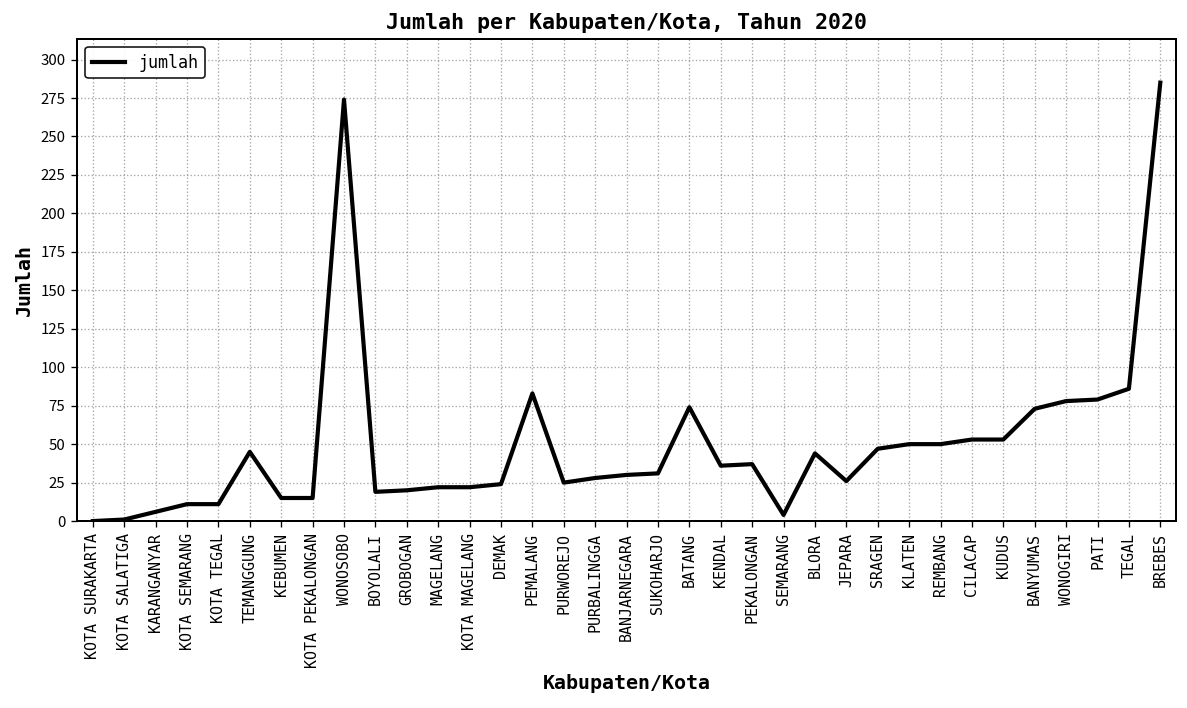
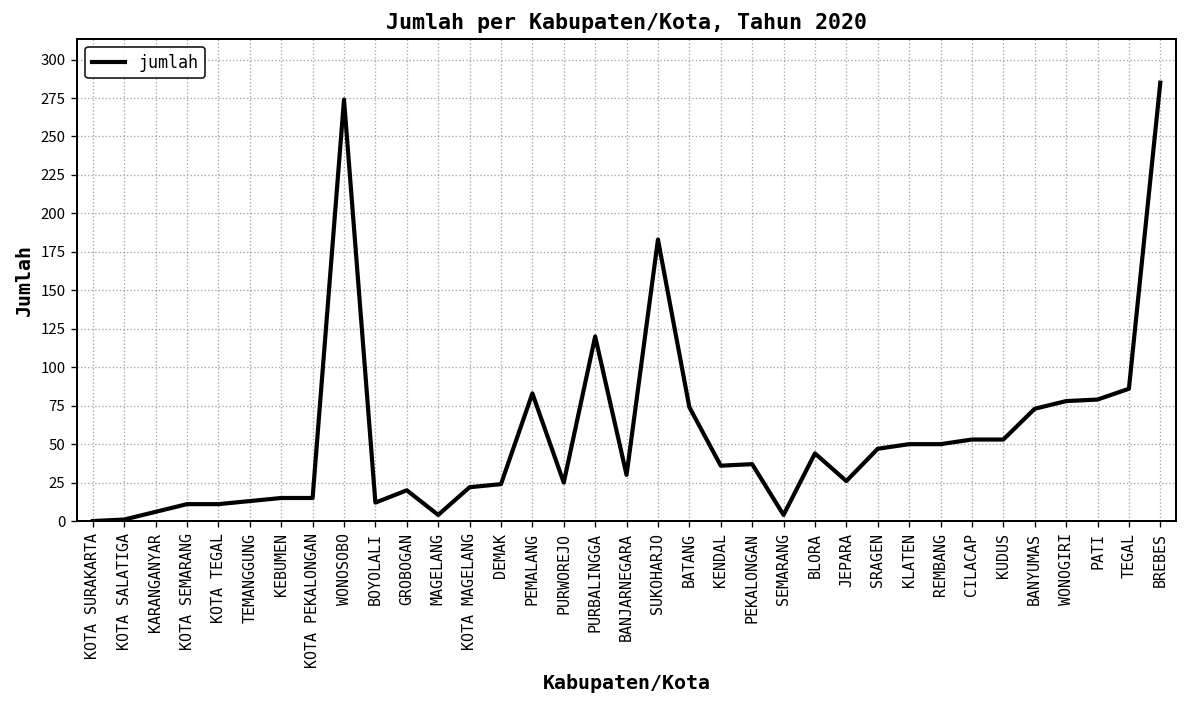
  {
    "KOTA SURAKARTA": 0,
    "KOTA SALATIGA": 1,
    "KARANGANYAR": 6,
    "KOTA SEMARANG": 11,
    "KOTA TEGAL": 11,
-   "TEMANGGUNG": 45,
+   "TEMANGGUNG": 13,
    "KEBUMEN": 15,
    "KOTA PEKALONGAN": 15,
    "WONOSOBO": 274,
-   "BOYOLALI": 19,
+   "BOYOLALI": 12,
    "GROBOGAN": 20,
-   "MAGELANG": 22,
+   "MAGELANG": 4,
    "KOTA MAGELANG": 22,
    "DEMAK": 24,
    "PEMALANG": 83,
    "PURWOREJO": 25,
-   "PURBALINGGA": 28,
+   "PURBALINGGA": 120,
    "BANJARNEGARA": 30,
-   "SUKOHARJO": 31,
+   "SUKOHARJO": 183,
    "BATANG": 74,
    "KENDAL": 36,
    "PEKALONGAN": 37,
    "SEMARANG": 4,
    "BLORA": 44,
    "JEPARA": 26,
    "SRAGEN": 47,
    "KLATEN": 50,
    "REMBANG": 50,
    "CILACAP": 53,
    "KUDUS": 53,
    "BANYUMAS": 73,
    "WONOGIRI": 78,
    "PATI": 79,
    "TEGAL": 86,
    "BREBES": 285
  }
